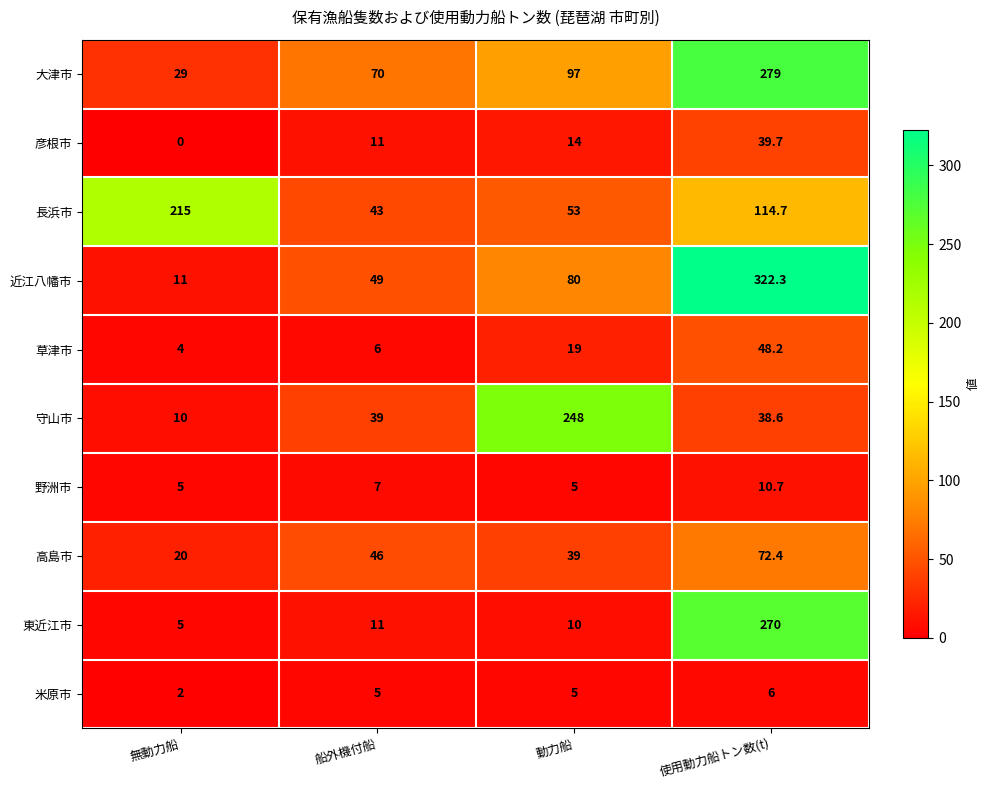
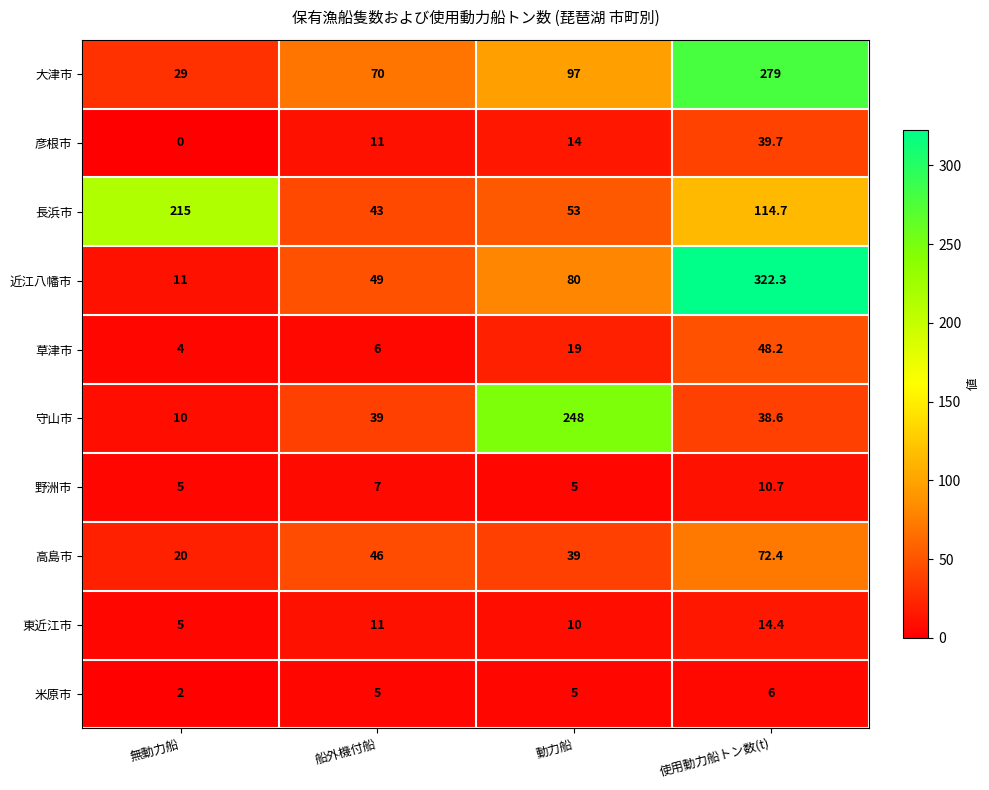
  {
    "大津市": {
      "無動力船": 29,
      "船外機付船": 70,
      "動力船": 97,
      "使用動力船トン数(t)": 279
    },
    "彦根市": {
      "無動力船": 0,
      "船外機付船": 11,
      "動力船": 14,
      "使用動力船トン数(t)": 39.7
    },
    "長浜市": {
      "無動力船": 215,
      "船外機付船": 43,
      "動力船": 53,
      "使用動力船トン数(t)": 114.7
    },
    "近江八幡市": {
      "無動力船": 11,
      "船外機付船": 49,
      "動力船": 80,
      "使用動力船トン数(t)": 322.3
    },
    "草津市": {
      "無動力船": 4,
      "船外機付船": 6,
      "動力船": 19,
      "使用動力船トン数(t)": 48.2
    },
    "守山市": {
      "無動力船": 10,
      "船外機付船": 39,
      "動力船": 248,
      "使用動力船トン数(t)": 38.6
    },
    "野洲市": {
      "無動力船": 5,
      "船外機付船": 7,
      "動力船": 5,
      "使用動力船トン数(t)": 10.7
    },
    "高島市": {
      "無動力船": 20,
      "船外機付船": 46,
      "動力船": 39,
      "使用動力船トン数(t)": 72.4
    },
    "東近江市": {
      "無動力船": 5,
      "船外機付船": 11,
      "動力船": 10,
-     "使用動力船トン数(t)": 270
+     "使用動力船トン数(t)": 14.4
    },
    "米原市": {
      "無動力船": 2,
      "船外機付船": 5,
      "動力船": 5,
      "使用動力船トン数(t)": 6
    }
  }
